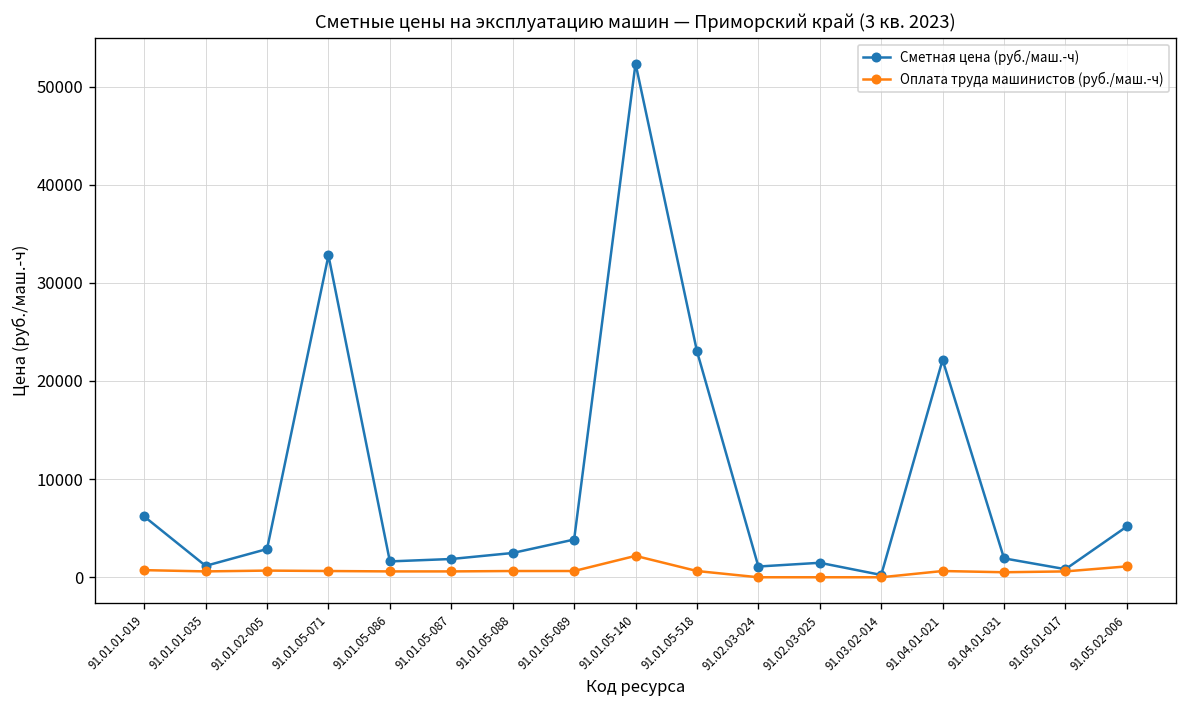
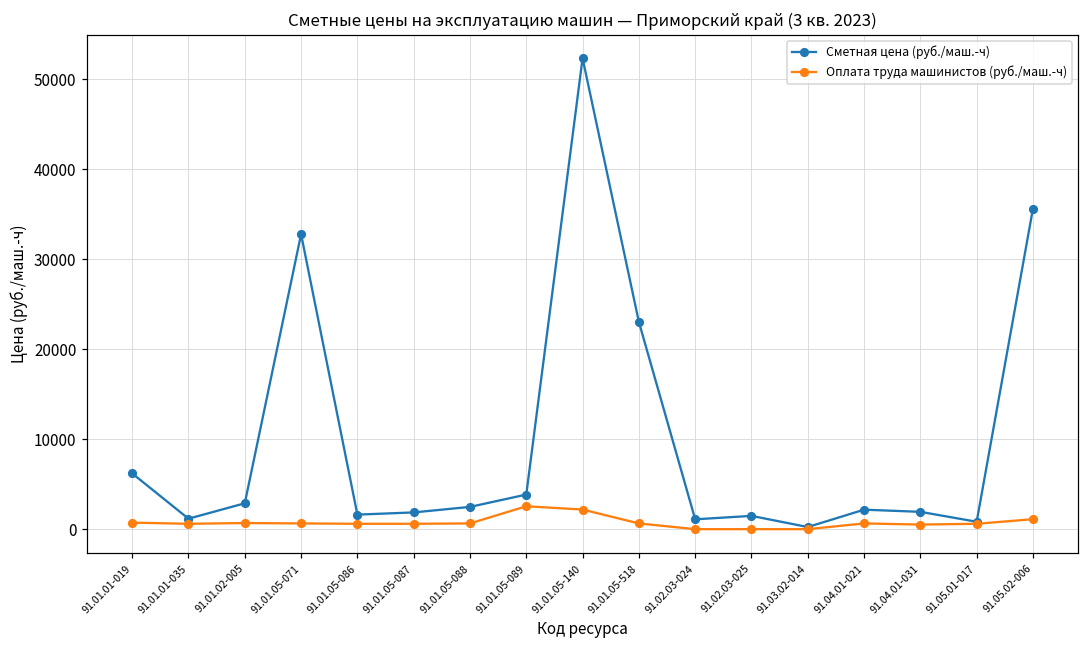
  {
    "Сметная цена (руб./маш.-ч)": {
      "91.01.01-019": 6000,
      "91.01.01-035": 1000,
      "91.01.02-005": 3000,
      "91.01.05-071": 33000,
      "91.01.05-086": 2000,
      "91.01.05-087": 2000,
      "91.01.05-088": 2000,
      "91.01.05-089": 4000,
      "91.01.05-140": 52000,
      "91.01.05-518": 23000,
      "91.02.03-024": 1000,
      "91.02.03-025": 1000,
-     "91.04.01-021": 22000,
+     "91.04.01-021": 2000,
      "91.04.01-031": 2000,
-     "91.05.02-006": 5000
+     "91.05.02-006": 36000
    },
    "Оплата труда машинистов (руб./маш.-ч)": {
      "91.01.01-019": 1000,
      "91.01.01-035": 1000,
      "91.01.02-005": 1000,
      "91.01.05-071": 1000,
      "91.01.05-086": 1000,
      "91.01.05-087": 1000,
      "91.01.05-088": 1000,
-     "91.01.05-089": 1000,
+     "91.01.05-089": 3000,
      "91.01.05-140": 2000,
      "91.01.05-518": 1000,
      "91.02.03-024": 0,
      "91.02.03-025": 0,
      "91.04.01-021": 1000,
      "91.04.01-031": 1000,
      "91.05.02-006": 1000
    }
  }
